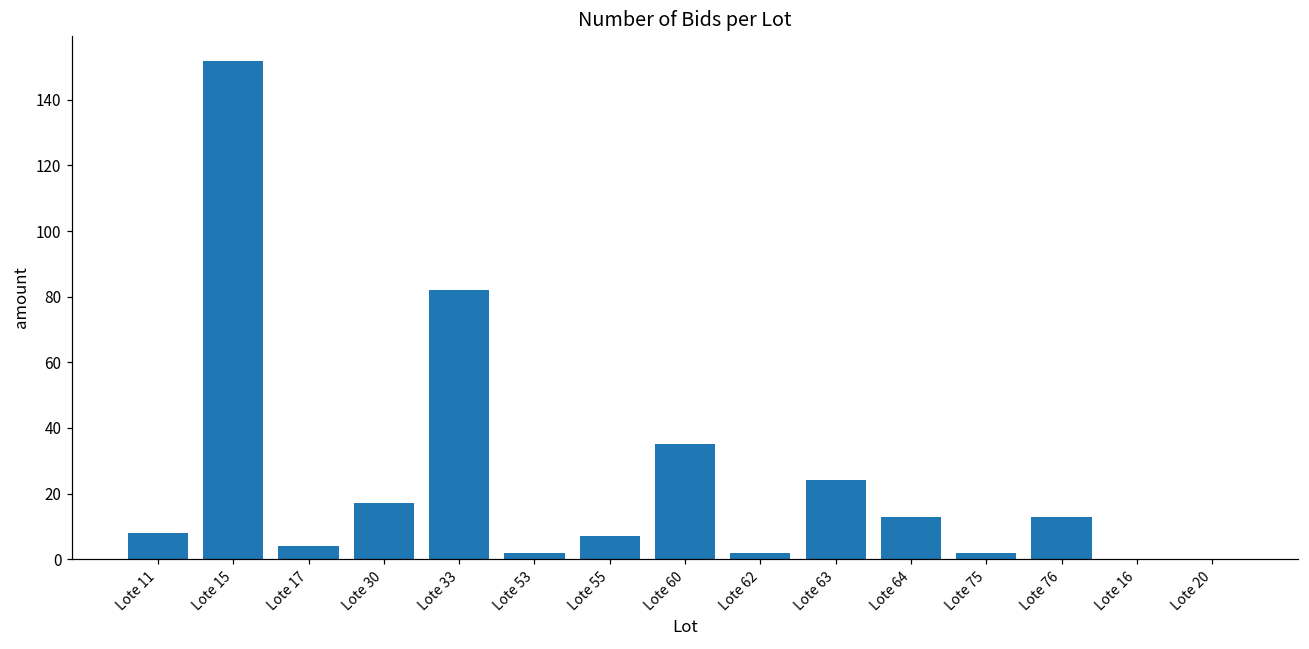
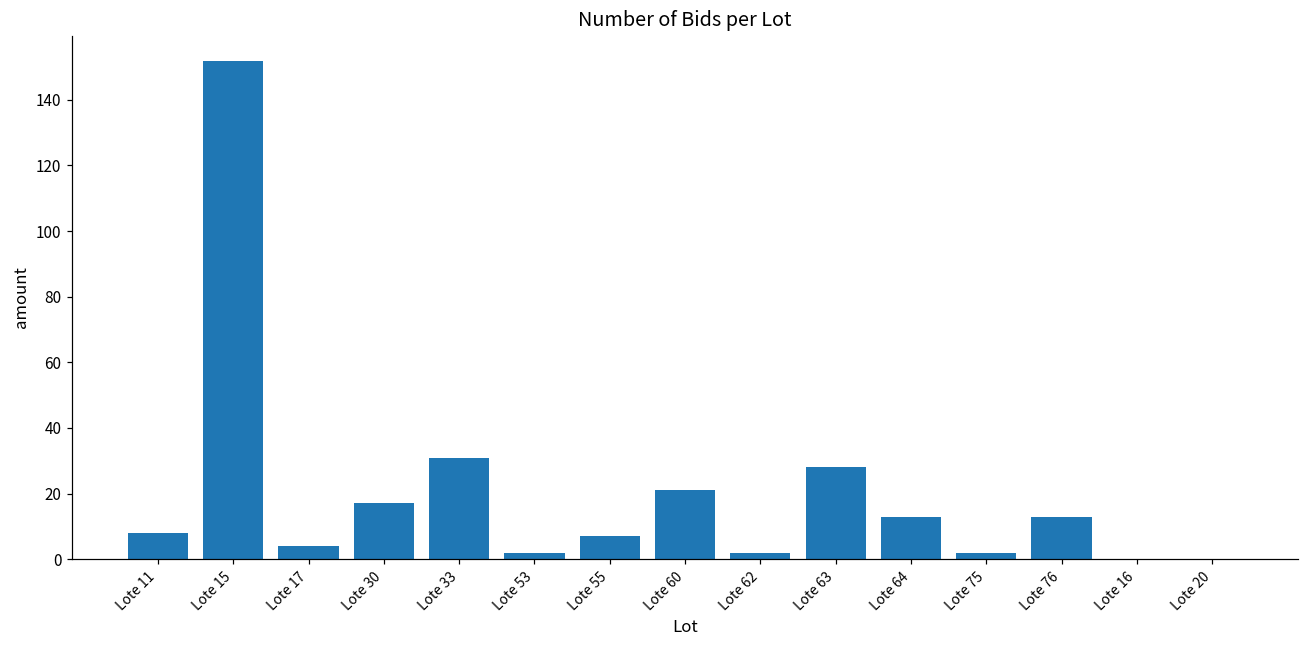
  {
    "Lote 11": 8,
    "Lote 15": 152,
    "Lote 17": 4,
    "Lote 30": 17,
-   "Lote 33": 82,
+   "Lote 33": 31,
    "Lote 53": 2,
    "Lote 55": 7,
-   "Lote 60": 35,
+   "Lote 60": 21,
    "Lote 62": 2,
-   "Lote 63": 24,
+   "Lote 63": 28,
    "Lote 64": 13,
    "Lote 75": 2,
    "Lote 76": 13,
    "Lote 16": 0,
    "Lote 20": 0
  }
